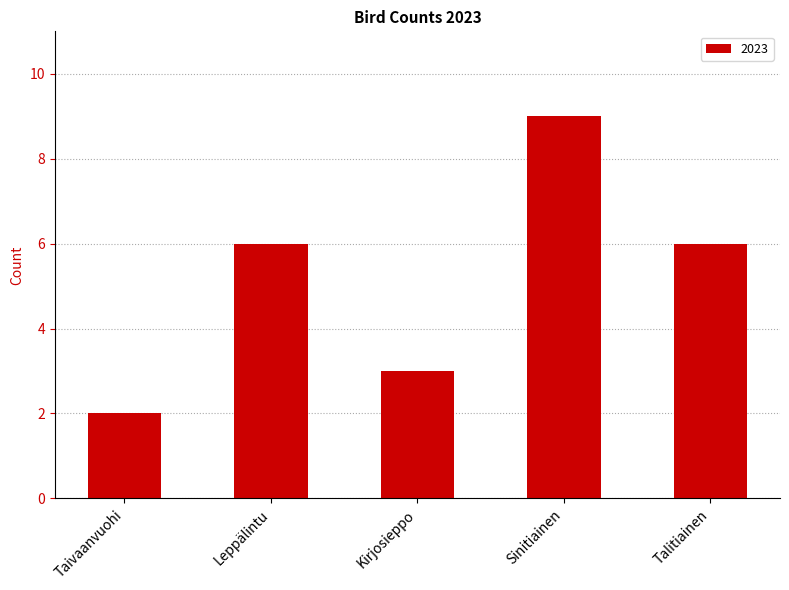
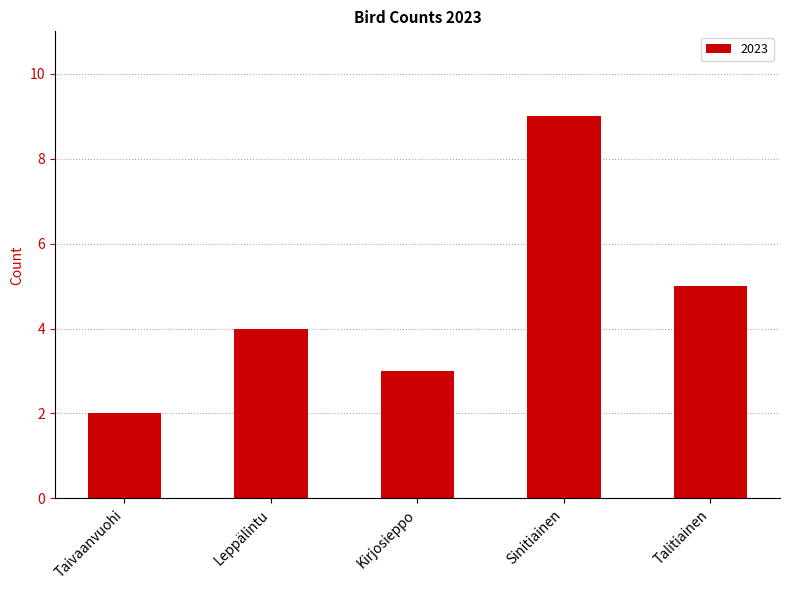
  {
    "Taivaanvuohi": 2,
-   "Leppälintu": 6,
+   "Leppälintu": 4,
    "Kirjosieppo": 3,
    "Sinitiainen": 9,
-   "Talitiainen": 6
+   "Talitiainen": 5
  }
